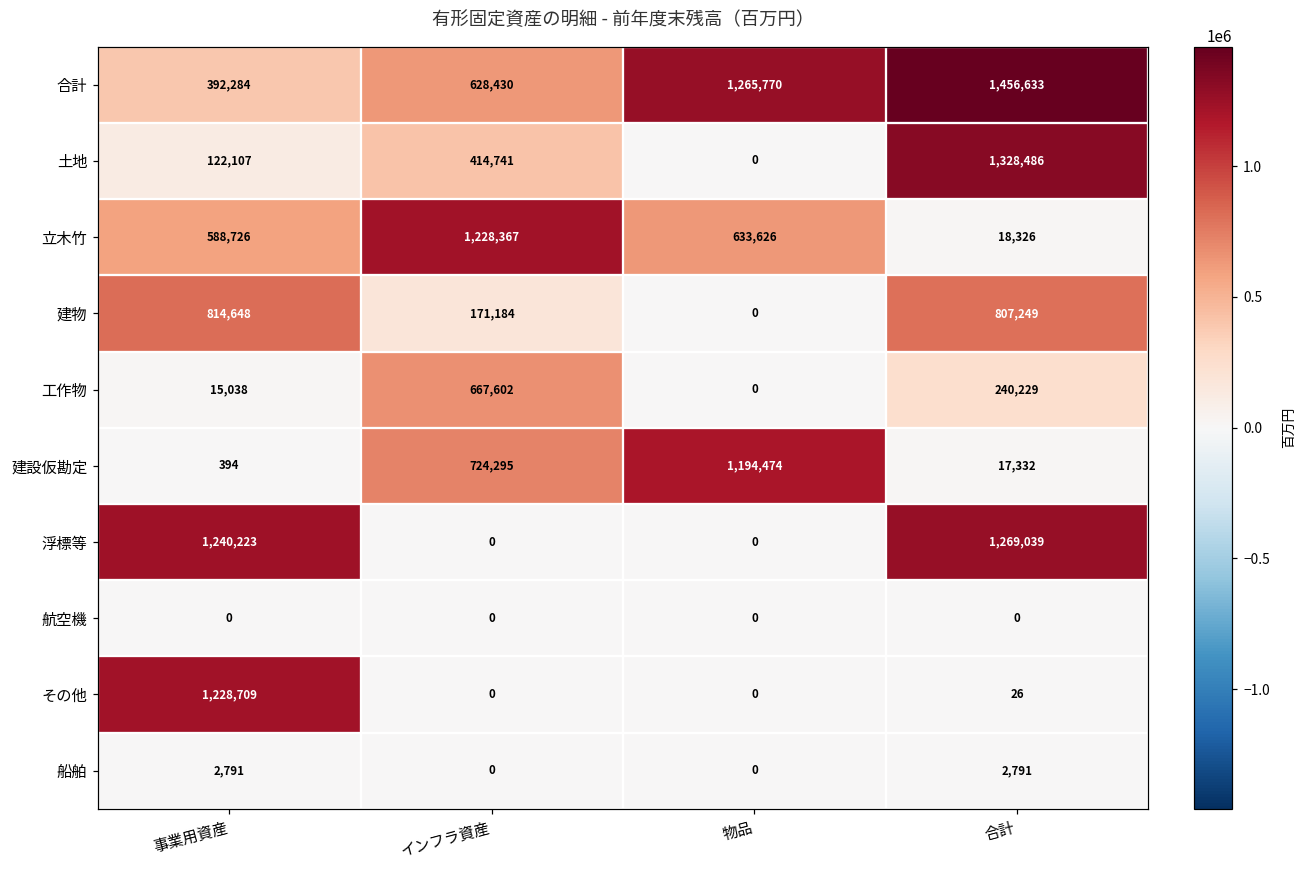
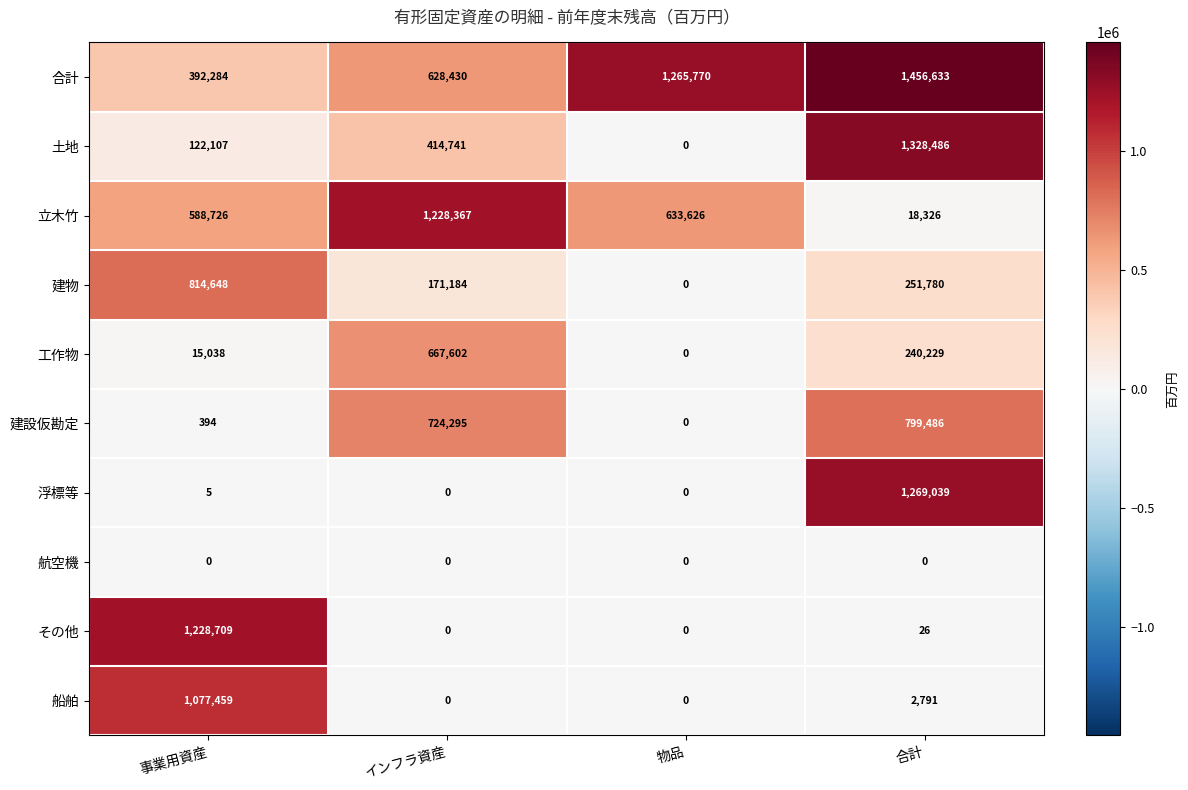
  {
    "合計": {
      "事業用資産": "392,284",
      "インフラ資産": "628,430",
      "物品": "1,265,770",
      "合計": "1,456,633"
    },
    "土地": {
      "事業用資産": "122,107",
      "インフラ資産": "414,741",
      "物品": "0",
      "合計": "1,328,486"
    },
    "立木竹": {
      "事業用資産": "588,726",
      "インフラ資産": "1,228,367",
      "物品": "633,626",
      "合計": "18,326"
    },
    "建物": {
      "事業用資産": "814,648",
      "インフラ資産": "171,184",
      "物品": "0",
-     "合計": "807,249"
+     "合計": "251,780"
    },
    "工作物": {
      "事業用資産": "15,038",
      "インフラ資産": "667,602",
      "物品": "0",
      "合計": "240,229"
    },
    "建設仮勘定": {
      "事業用資産": "394",
      "インフラ資産": "724,295",
-     "物品": "1,194,474",
-     "合計": "17,332"
+     "物品": "0",
+     "合計": "799,486"
    },
    "浮標等": {
-     "事業用資産": "1,240,223",
+     "事業用資産": "5",
      "インフラ資産": "0",
      "物品": "0",
      "合計": "1,269,039"
    },
    "航空機": {
      "事業用資産": "0",
      "インフラ資産": "0",
      "物品": "0",
      "合計": "0"
    },
    "その他": {
      "事業用資産": "1,228,709",
      "インフラ資産": "0",
      "物品": "0",
      "合計": "26"
    },
    "船舶": {
-     "事業用資産": "2,791",
+     "事業用資産": "1,077,459",
      "インフラ資産": "0",
      "物品": "0",
      "合計": "2,791"
    }
  }
